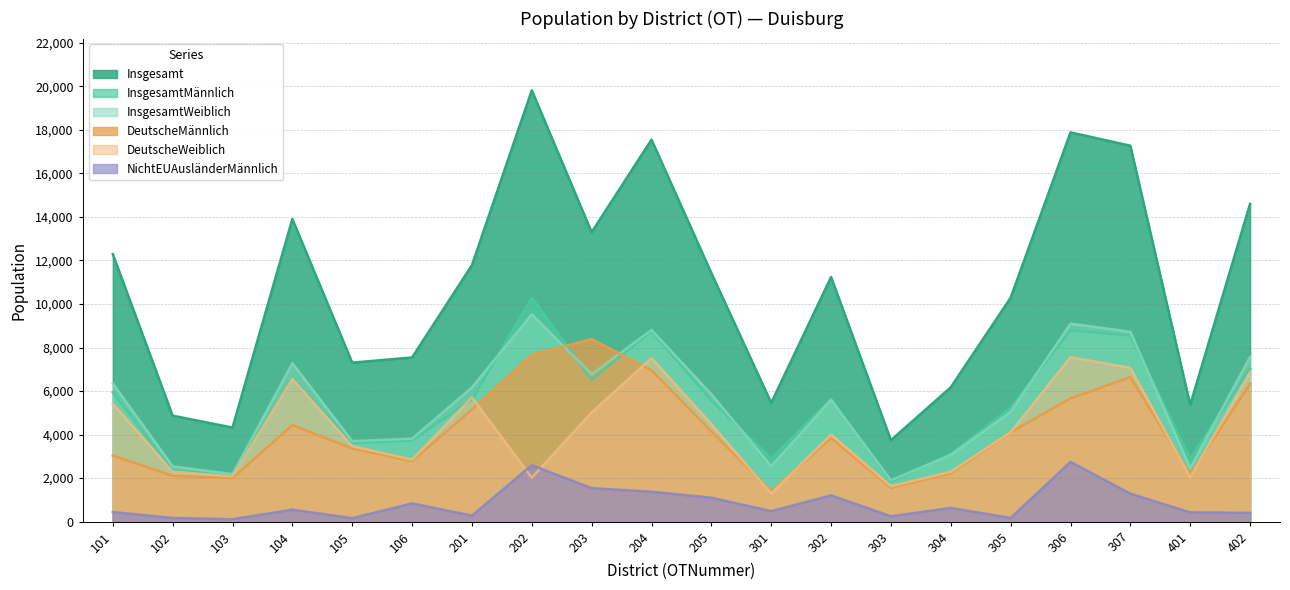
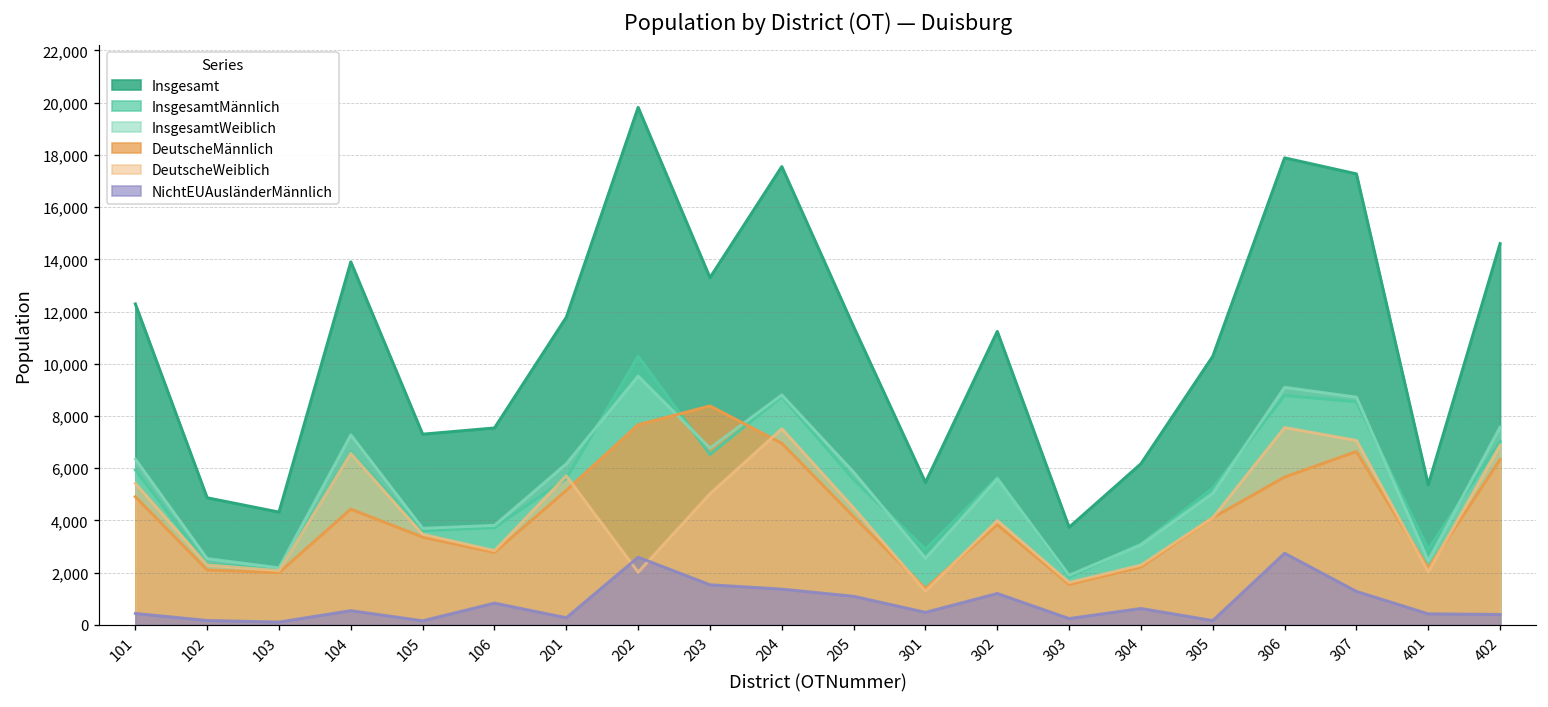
  {
    "DeutscheMännlich": {
-     "101": "3,000",
+     "101": "4,900",
      "102": "2,100",
      "104": "4,400",
      "201": "5,200",
      "202": "7,700",
      "203": "8,400",
      "204": "7,000",
      "205": "4,100",
      "302": "3,800",
      "306": "5,700",
      "307": "6,600",
      "401": "2,200",
      "402": "6,300"
    },
    "DeutscheWeiblich": {
      "101": "5,400",
      "202": "2,000",
      "203": "5,000",
      "204": "7,500",
      "205": "4,500",
      "302": "4,000",
      "306": "7,600",
      "307": "7,100",
      "401": "2,000",
      "402": "6,900"
    },
    "NichtEUAusländerMännlich": {
      "101": "400",
      "102": "200",
      "103": "100",
      "104": "500",
      "105": "200",
      "106": "800",
      "201": "300",
      "202": "2,600",
      "203": "1,500",
      "204": "1,400",
      "205": "1,100",
      "301": "500",
      "302": "1,200",
      "303": "200",
      "304": "600",
      "305": "200",
      "306": "2,700",
      "307": "1,300",
      "401": "400",
      "402": "400"
    }
  }
